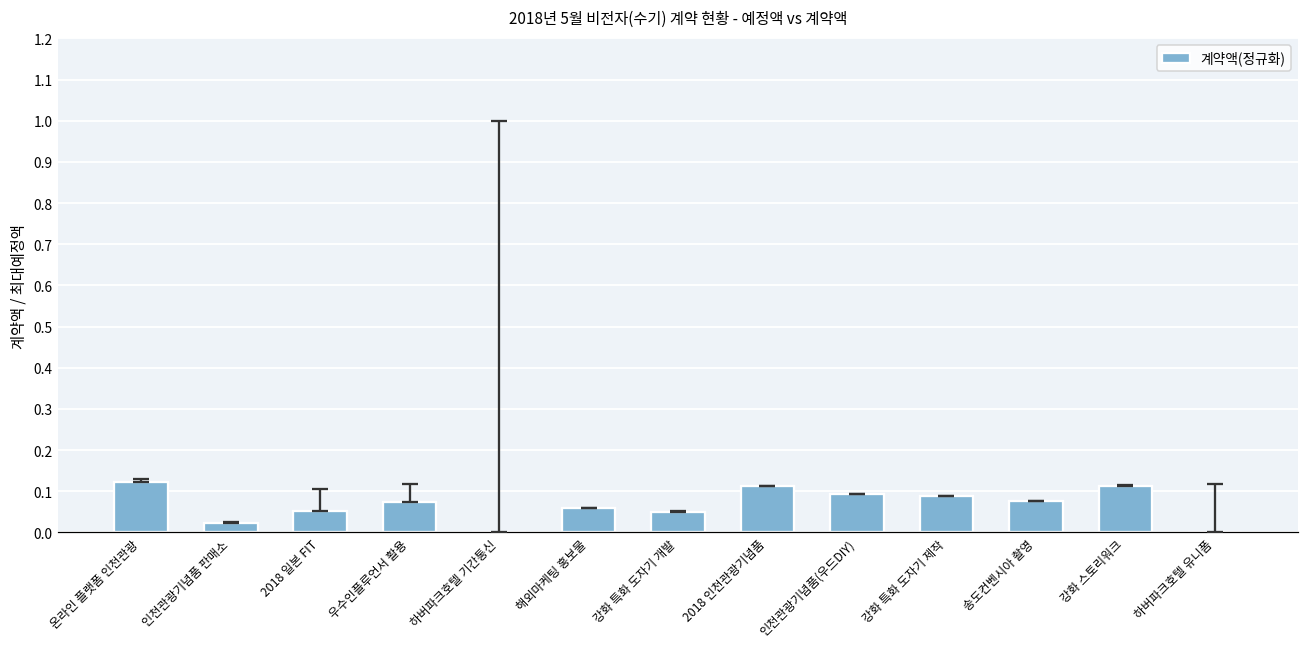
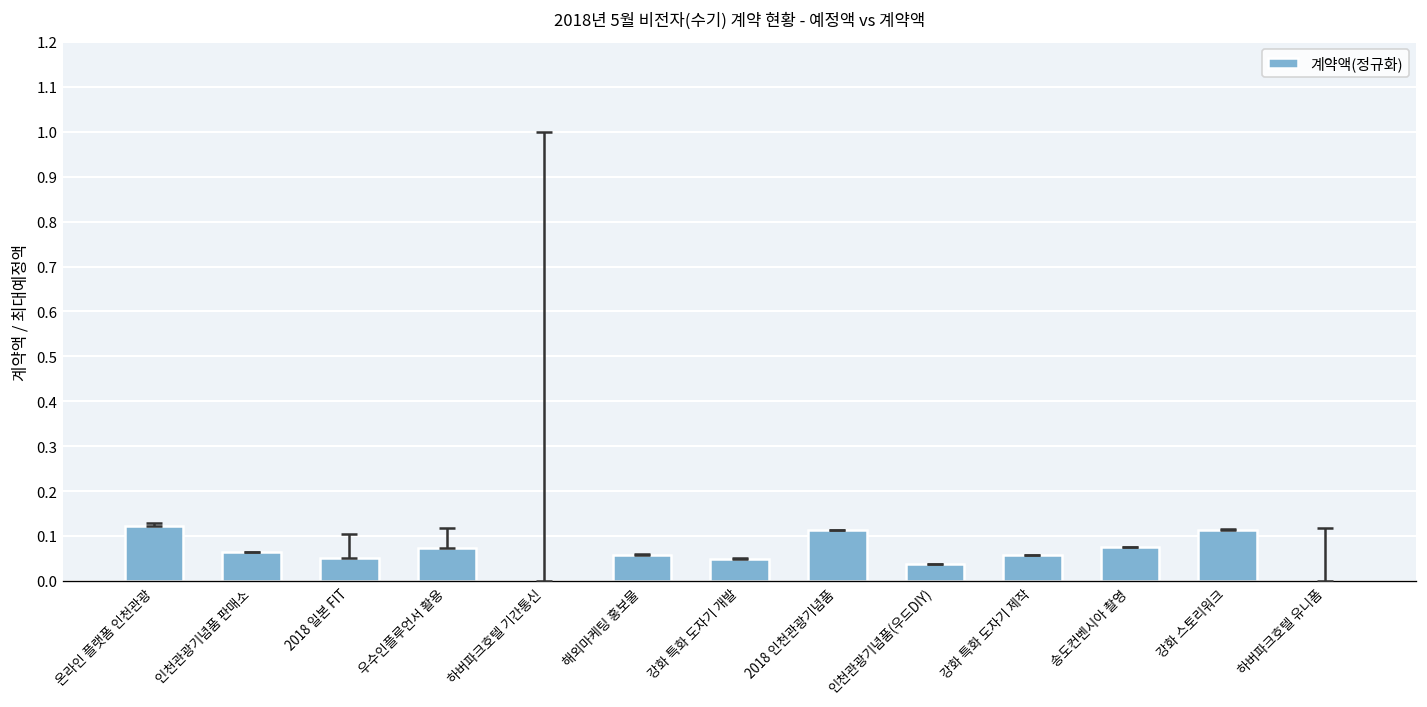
  {
    "계약액(정규화)": {
      "온라인 플랫폼 인천관광": 0.12,
-     "인천관광기념품 판매소": 0.02,
+     "인천관광기념품 판매소": 0.06,
      "2018 일본 FIT": 0.05,
      "우수인플루언서 활용": 0.07,
      "하버파크호텔 기간통신": 0.00,
      "해외마케팅 홍보물": 0.06,
      "강화 특화 도자기 개발": 0.05,
      "2018 인천관광기념품": 0.11,
-     "인천관광기념품(우드DIY)": 0.09,
-     "강화 특화 도자기 제작": 0.09,
+     "인천관광기념품(우드DIY)": 0.04,
+     "강화 특화 도자기 제작": 0.06,
      "송도컨벤시아 촬영": 0.08,
      "강화 스토리워크": 0.11,
      "하버파크호텔 유니폼": 0.00
    }
  }
